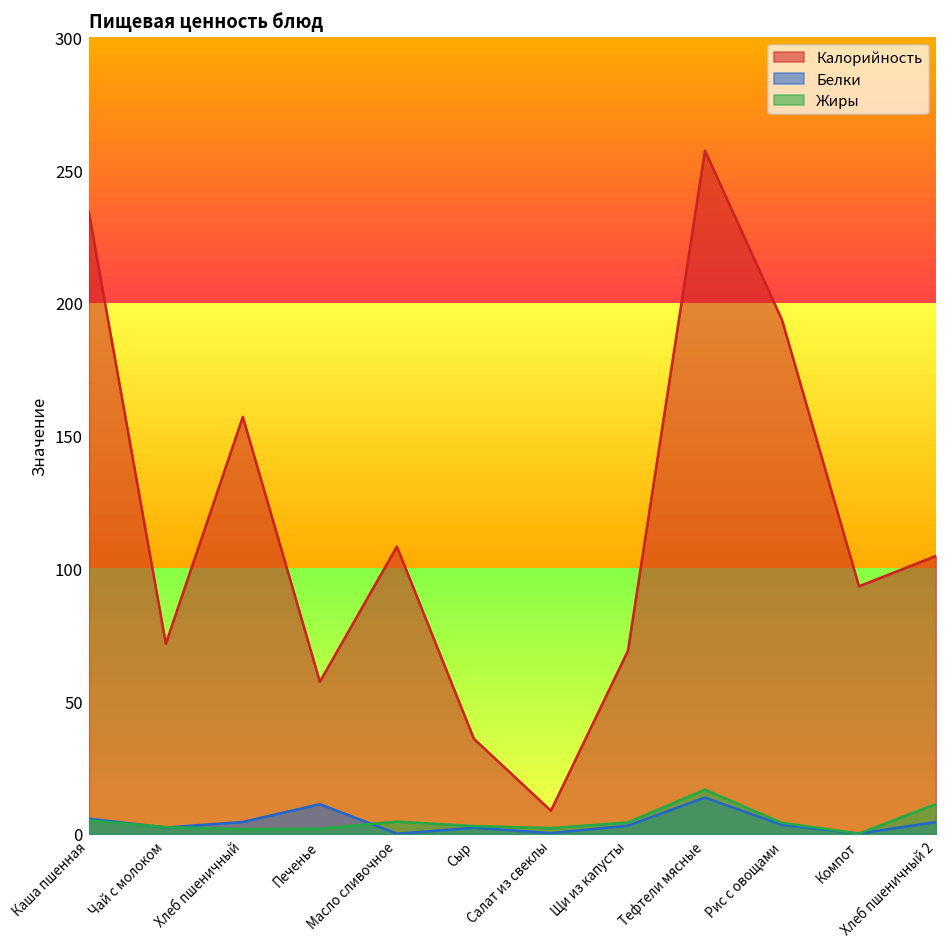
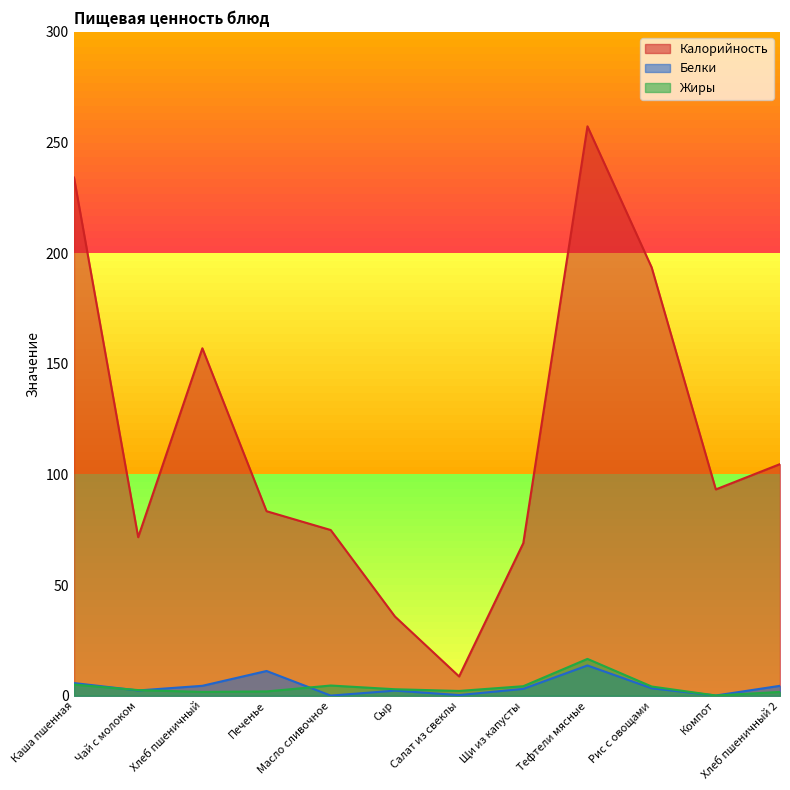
  {
    "Калорийность": {
      "Каша пшенная": 234,
      "Чай с молоком": 72,
      "Хлеб пшеничный": 157,
-     "Печенье": 57,
-     "Масло сливочное": 108,
+     "Печенье": 83,
+     "Масло сливочное": 75,
      "Сыр": 36,
      "Салат из свеклы": 9,
      "Щи из капусты": 69,
      "Тефтели мясные": 257,
      "Рис с овощами": 194,
      "Компот": 93,
      "Хлеб пшеничный 2": 105
    },
    "Белки": {
      "Хлеб пшеничный": 5,
      "Печенье": 11,
      "Масло сливочное": 0,
      "Салат из свеклы": 0,
      "Щи из капусты": 3,
      "Тефтели мясные": 14,
      "Хлеб пшеничный 2": 5
    },
    "Жиры": {
      "Хлеб пшеничный": 2,
      "Печенье": 2,
      "Масло сливочное": 5,
      "Салат из свеклы": 2,
      "Щи из капусты": 4,
      "Тефтели мясные": 17,
-     "Хлеб пшеничный 2": 11
+     "Хлеб пшеничный 2": 2
    }
  }
